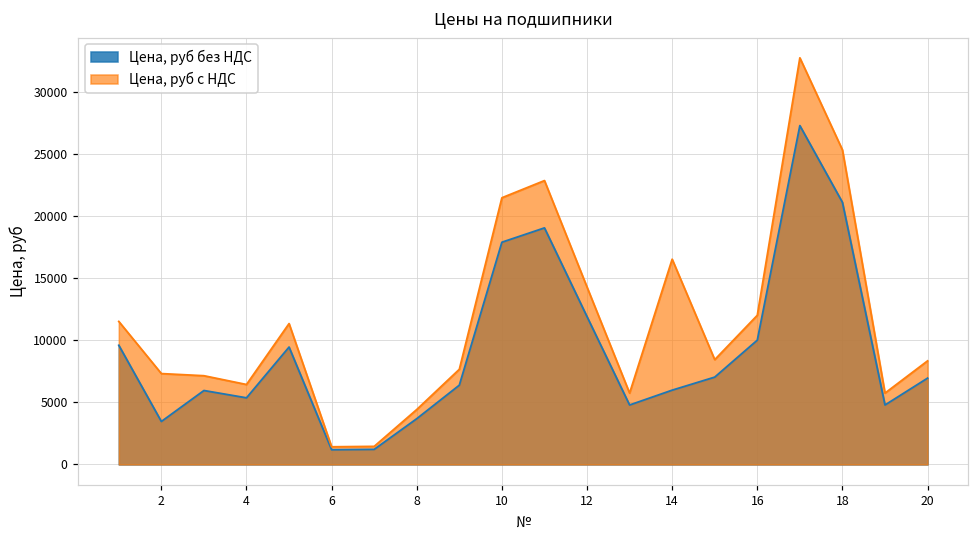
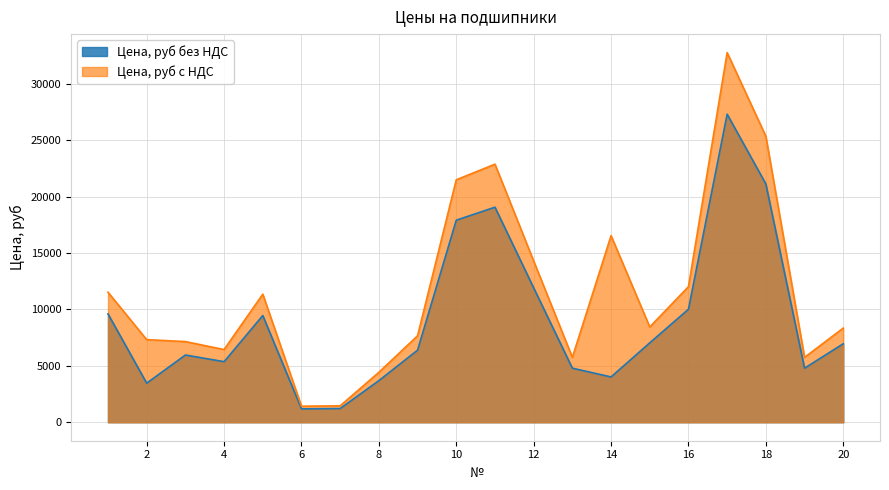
  {
    "Цена, руб без НДС": {
      "2": 3500,
      "4": 5400,
      "6": 1200,
      "8": 3700,
      "10": 17900,
      "12": 11900,
-     "14": 6000,
+     "14": 4000,
      "16": 10000,
      "18": 21100,
      "20": 7000
    },
    "Цена, руб с НДС": {
      "2": 7300,
      "4": 6400,
      "6": 1400,
      "8": 4400,
      "10": 21500,
      "12": 14300,
      "14": 16500,
      "16": 12000,
      "18": 25300,
      "20": 8300
    }
  }
